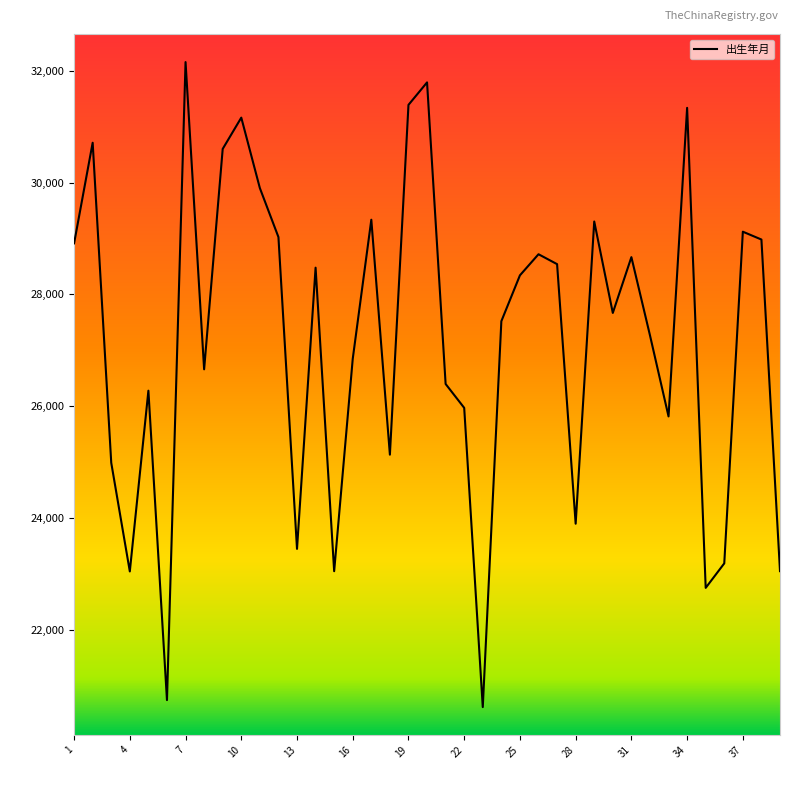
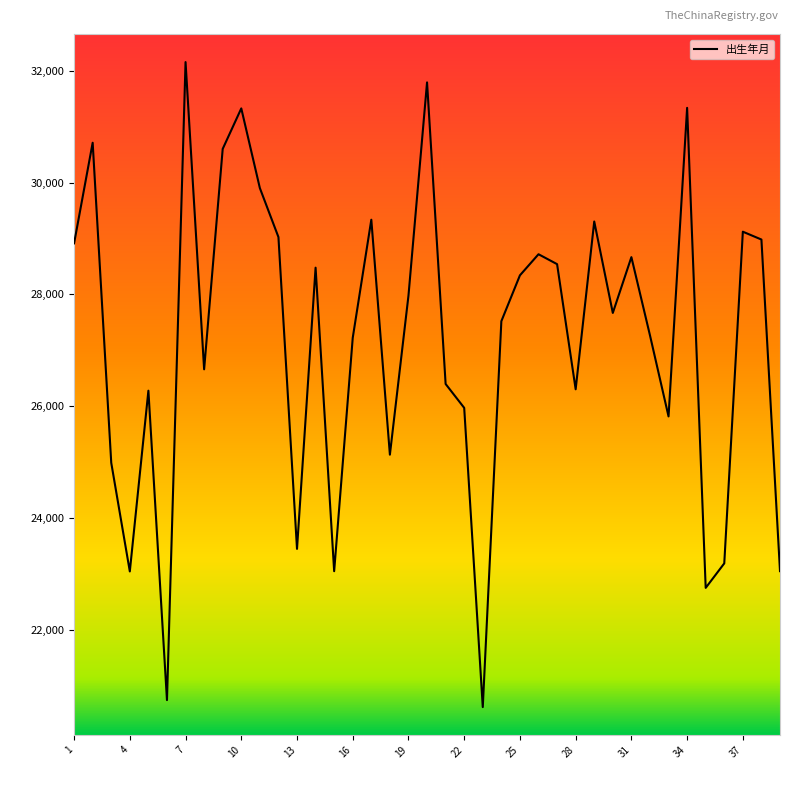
  {
    "1": "28,900",
    "4": "23,000",
    "7": "32,200",
-   "10": "31,200",
+   "10": "31,300",
    "13": "23,500",
-   "16": "26,800",
-   "19": "31,400",
+   "16": "27,200",
+   "19": "28,000",
    "22": "26,000",
    "25": "28,300",
-   "28": "23,900",
+   "28": "26,300",
    "31": "28,700",
    "34": "31,300",
    "37": "29,100"
  }
